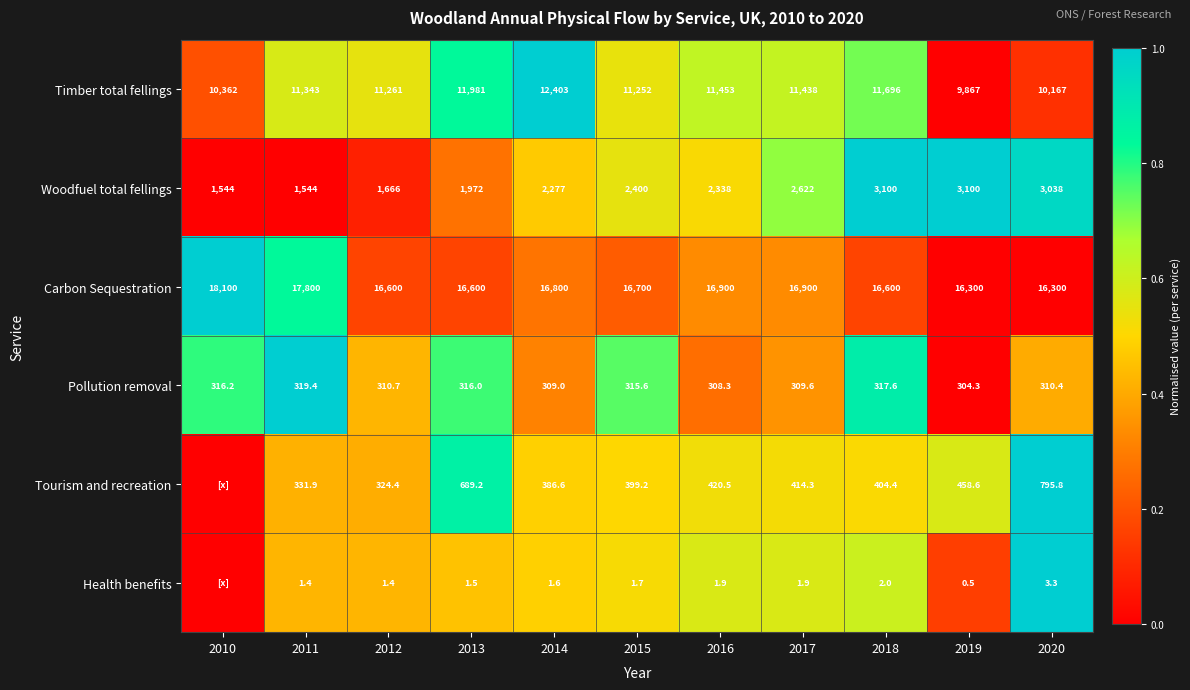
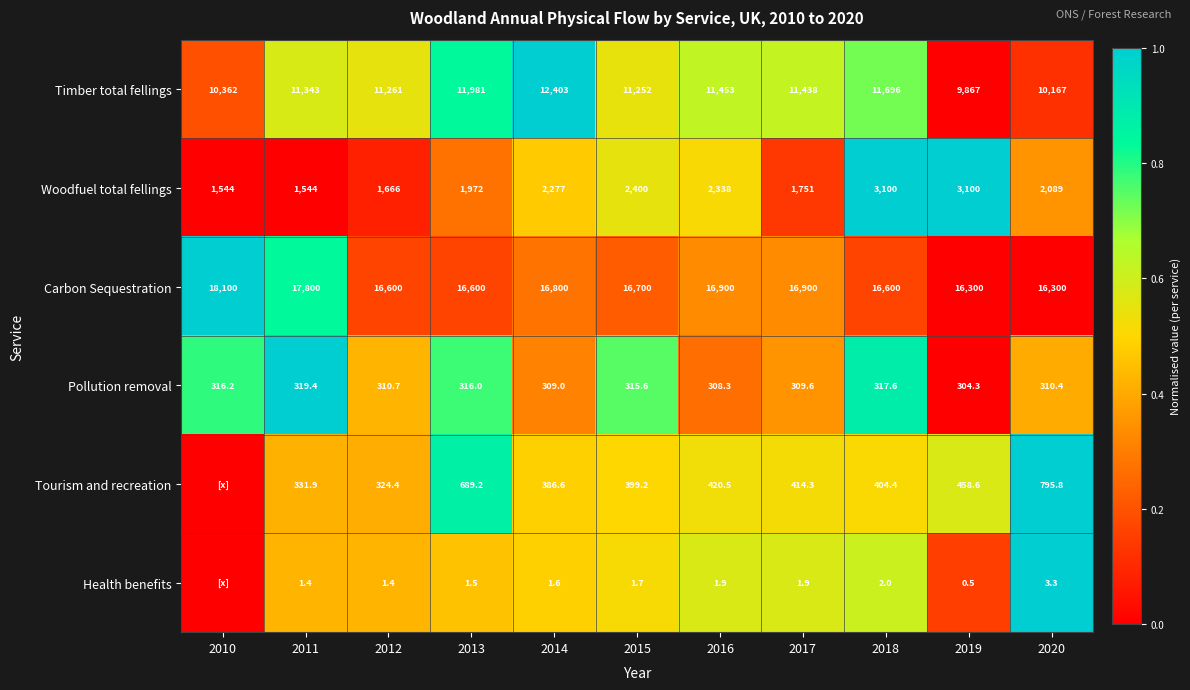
  {
    "Timber total fellings": {
      "2010": "10,362",
      "2011": "11,343",
      "2012": "11,261",
      "2013": "11,981",
      "2014": "12,403",
      "2015": "11,252",
      "2016": "11,453",
      "2017": "11,438",
      "2018": "11,696",
      "2019": "9,867",
      "2020": "10,167"
    },
    "Woodfuel total fellings": {
      "2010": "1,544",
      "2011": "1,544",
      "2012": "1,666",
      "2013": "1,972",
      "2014": "2,277",
      "2015": "2,400",
      "2016": "2,338",
-     "2017": "2,622",
+     "2017": "1,751",
      "2018": "3,100",
      "2019": "3,100",
-     "2020": "3,038"
+     "2020": "2,089"
    },
    "Carbon Sequestration": {
      "2010": "18,100",
      "2011": "17,800",
      "2012": "16,600",
      "2013": "16,600",
      "2014": "16,800",
      "2015": "16,700",
      "2016": "16,900",
      "2017": "16,900",
      "2018": "16,600",
      "2019": "16,300",
      "2020": "16,300"
    },
    "Pollution removal": {
      "2010": "316.2",
      "2011": "319.4",
      "2012": "310.7",
      "2013": "316.0",
      "2014": "309.0",
      "2015": "315.6",
      "2016": "308.3",
      "2017": "309.6",
      "2018": "317.6",
      "2019": "304.3",
      "2020": "310.4"
    },
    "Tourism and recreation": {
      "2011": "331.9",
      "2012": "324.4",
      "2013": "689.2",
      "2014": "386.6",
      "2015": "399.2",
      "2016": "420.5",
      "2017": "414.3",
      "2018": "404.4",
      "2019": "458.6",
      "2020": "795.8"
    },
    "Health benefits": {
      "2011": "1.4",
      "2012": "1.4",
      "2013": "1.5",
      "2014": "1.6",
      "2015": "1.7",
      "2016": "1.9",
      "2017": "1.9",
      "2018": "2.0",
      "2019": "0.5",
      "2020": "3.3"
    }
  }
